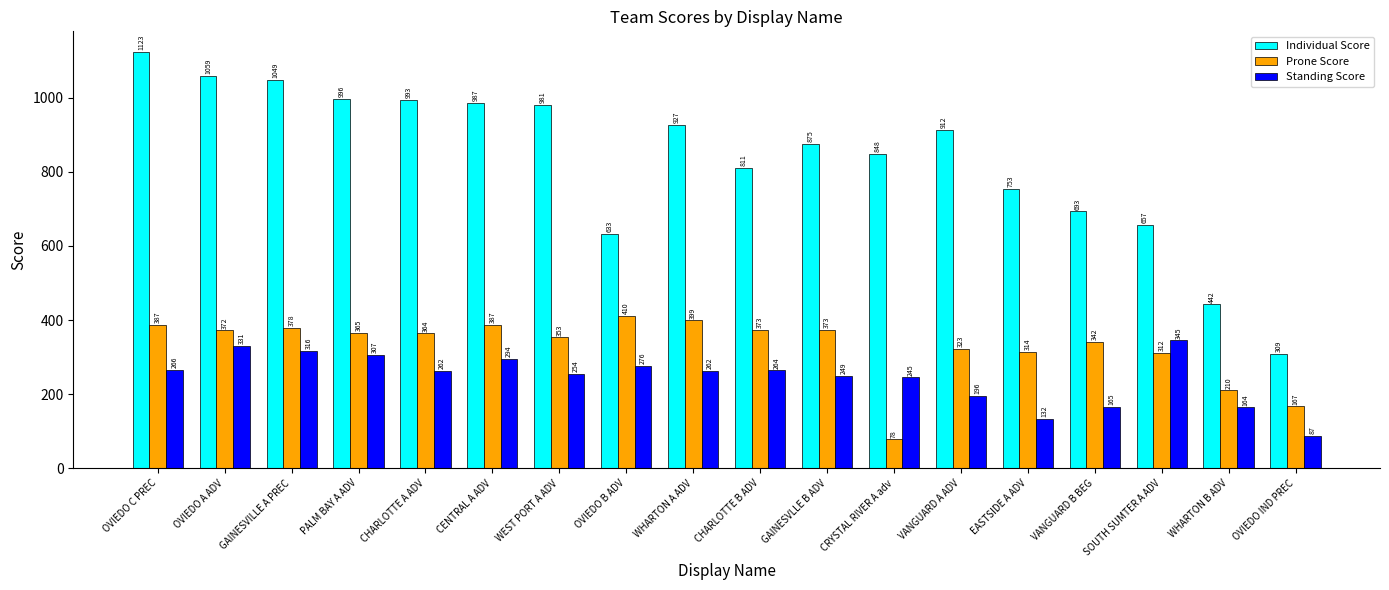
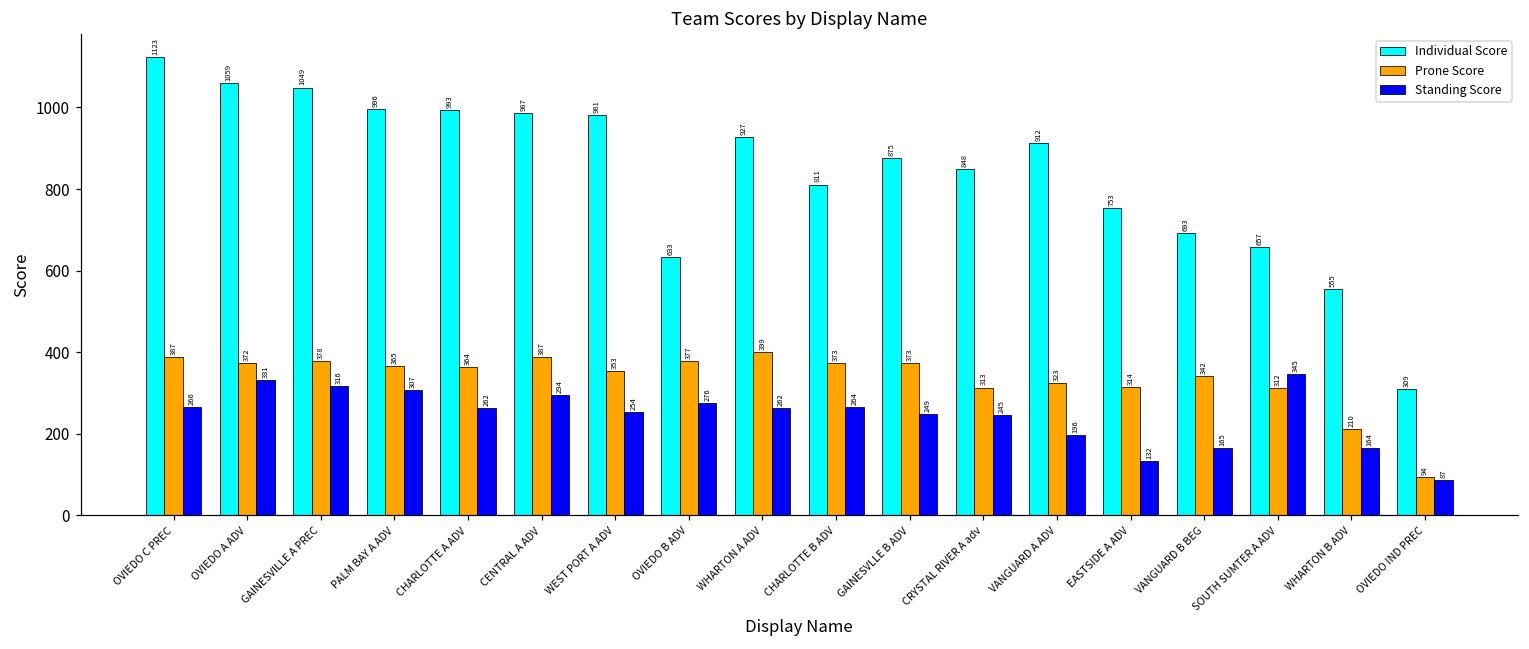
  {
    "Individual Score": {
      "OVIEDO C PREC": 1123,
      "OVIEDO A ADV": 1059,
      "GAINESVILLE A PREC": 1049,
      "PALM BAY A ADV": 996,
      "CHARLOTTE A ADV": 993,
      "CENTRAL A ADV": 987,
      "WEST PORT A ADV": 981,
      "OVIEDO B ADV": 633,
      "WHARTON A ADV": 927,
      "CHARLOTTE B ADV": 811,
      "GAINESVLLE B ADV": 875,
      "CRYSTAL RIVER A adv": 848,
      "VANGUARD A ADV": 912,
      "EASTSIDE A ADV": 753,
      "VANGUARD B BEG": 693,
      "SOUTH SUMTER A ADV": 657,
-     "WHARTON B ADV": 442,
+     "WHARTON B ADV": 555,
      "OVIEDO IND PREC": 309
    },
    "Prone Score": {
      "OVIEDO C PREC": 387,
      "OVIEDO A ADV": 372,
      "GAINESVILLE A PREC": 378,
      "PALM BAY A ADV": 365,
      "CHARLOTTE A ADV": 364,
      "CENTRAL A ADV": 387,
      "WEST PORT A ADV": 353,
-     "OVIEDO B ADV": 410,
+     "OVIEDO B ADV": 377,
      "WHARTON A ADV": 399,
      "CHARLOTTE B ADV": 373,
      "GAINESVLLE B ADV": 373,
-     "CRYSTAL RIVER A adv": 78,
+     "CRYSTAL RIVER A adv": 313,
      "VANGUARD A ADV": 323,
      "EASTSIDE A ADV": 314,
      "VANGUARD B BEG": 342,
      "SOUTH SUMTER A ADV": 312,
      "WHARTON B ADV": 210,
-     "OVIEDO IND PREC": 167
+     "OVIEDO IND PREC": 94
    },
    "Standing Score": {
      "OVIEDO C PREC": 266,
      "OVIEDO A ADV": 331,
      "GAINESVILLE A PREC": 316,
      "PALM BAY A ADV": 307,
      "CHARLOTTE A ADV": 262,
      "CENTRAL A ADV": 294,
      "WEST PORT A ADV": 254,
      "OVIEDO B ADV": 276,
      "WHARTON A ADV": 262,
      "CHARLOTTE B ADV": 264,
      "GAINESVLLE B ADV": 249,
      "CRYSTAL RIVER A adv": 245,
      "VANGUARD A ADV": 196,
      "EASTSIDE A ADV": 132,
      "VANGUARD B BEG": 165,
      "SOUTH SUMTER A ADV": 345,
      "WHARTON B ADV": 164,
      "OVIEDO IND PREC": 87
    }
  }
